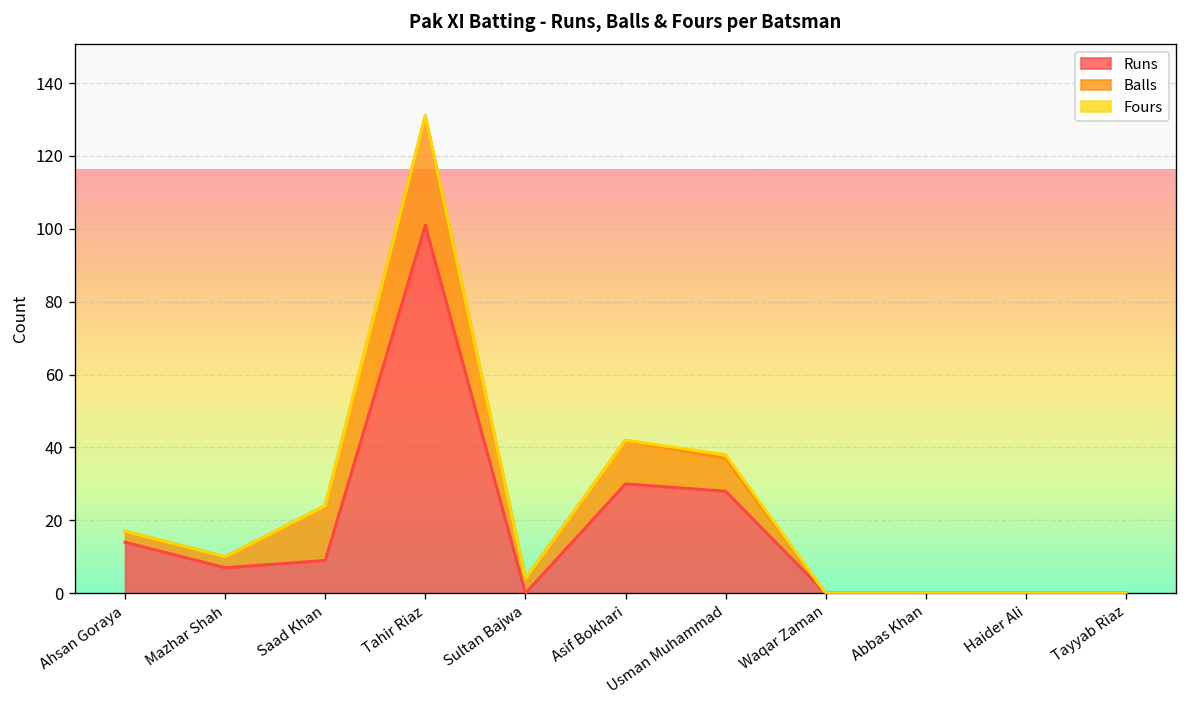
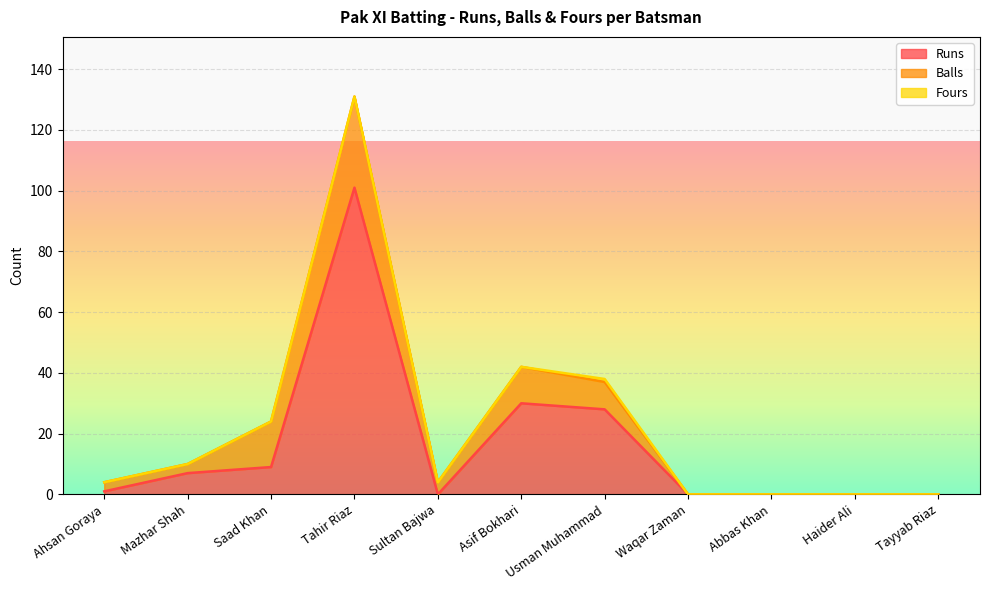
  {
    "Runs": {
-     "Ahsan Goraya": 14,
+     "Ahsan Goraya": 1,
      "Mazhar Shah": 7,
      "Saad Khan": 9,
      "Tahir Riaz": 101,
      "Sultan Bajwa": 0,
      "Asif Bokhari": 30,
      "Usman Muhammad": 28
    },
    "Balls": {
      "Usman Muhammad": 9
    },
    "Fours": {
      "Usman Muhammad": 1
    }
  }
